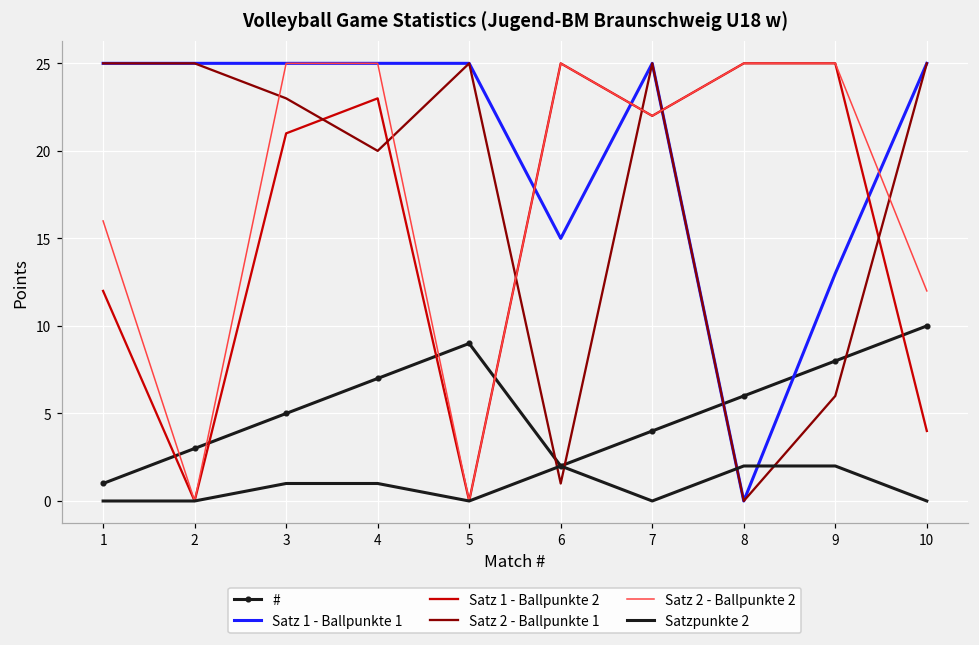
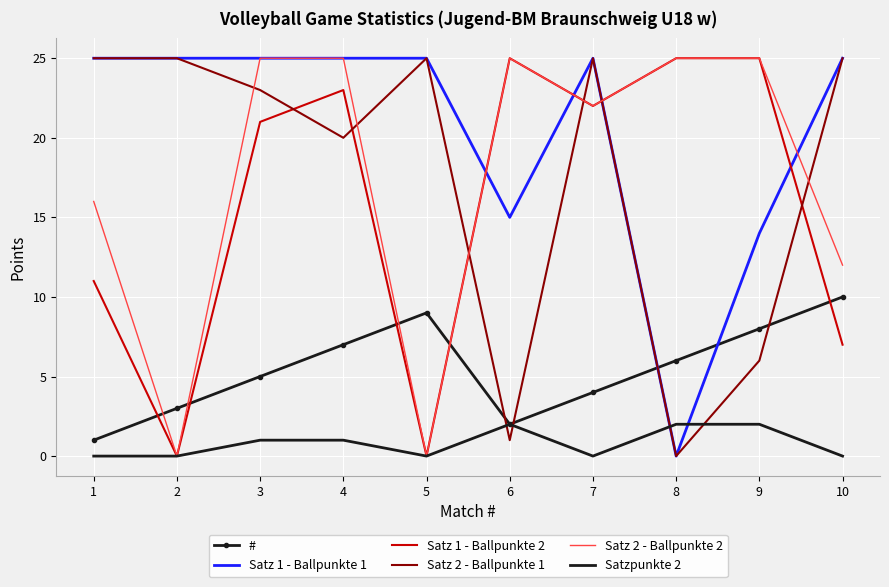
  {
    "Satz 1 - Ballpunkte 1": {
      "6": 15,
-     "9": 13
+     "9": 14
    },
    "Satz 1 - Ballpunkte 2": {
-     "1": 12,
+     "1": 11,
      "3": 21,
      "4": 23,
-     "10": 4
+     "10": 7
    },
    "Satz 2 - Ballpunkte 1": {
      "3": 23,
      "4": 20,
      "6": 1,
      "9": 6
    },
    "Satz 2 - Ballpunkte 2": {
      "1": 16,
      "10": 12
    }
  }
